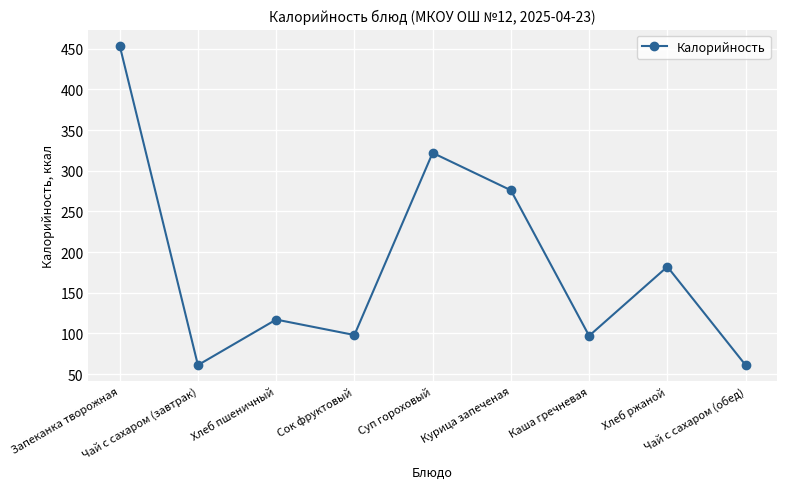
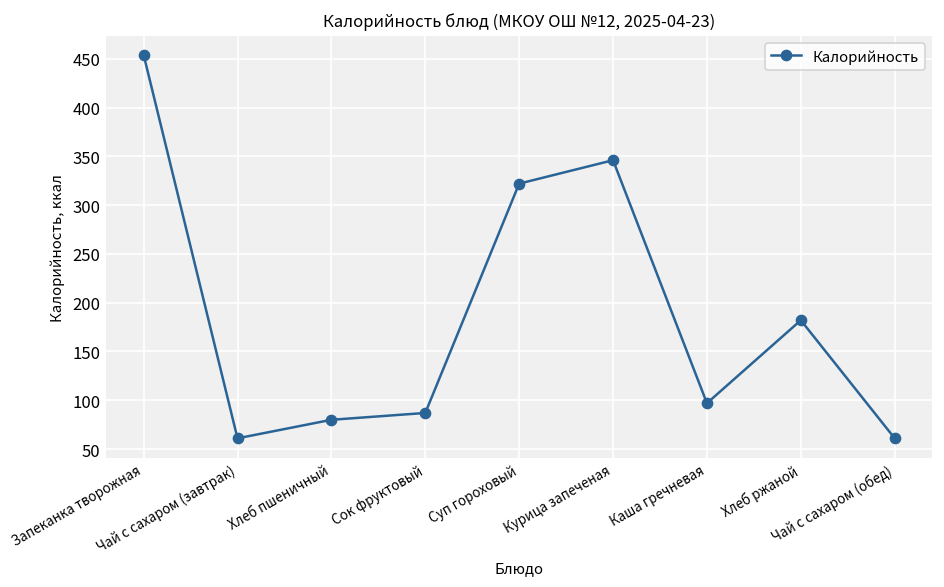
  {
    "Запеканка творожная": 450,
    "Чай с сахаром (завтрак)": 60,
-   "Хлеб пшеничный": 120,
-   "Сок фруктовый": 100,
+   "Хлеб пшеничный": 80,
+   "Сок фруктовый": 90,
    "Суп гороховый": 320,
-   "Курица запеченая": 280,
+   "Курица запеченая": 350,
    "Каша гречневая": 100,
    "Хлеб ржаной": 180,
    "Чай с сахаром (обед)": 60
  }
